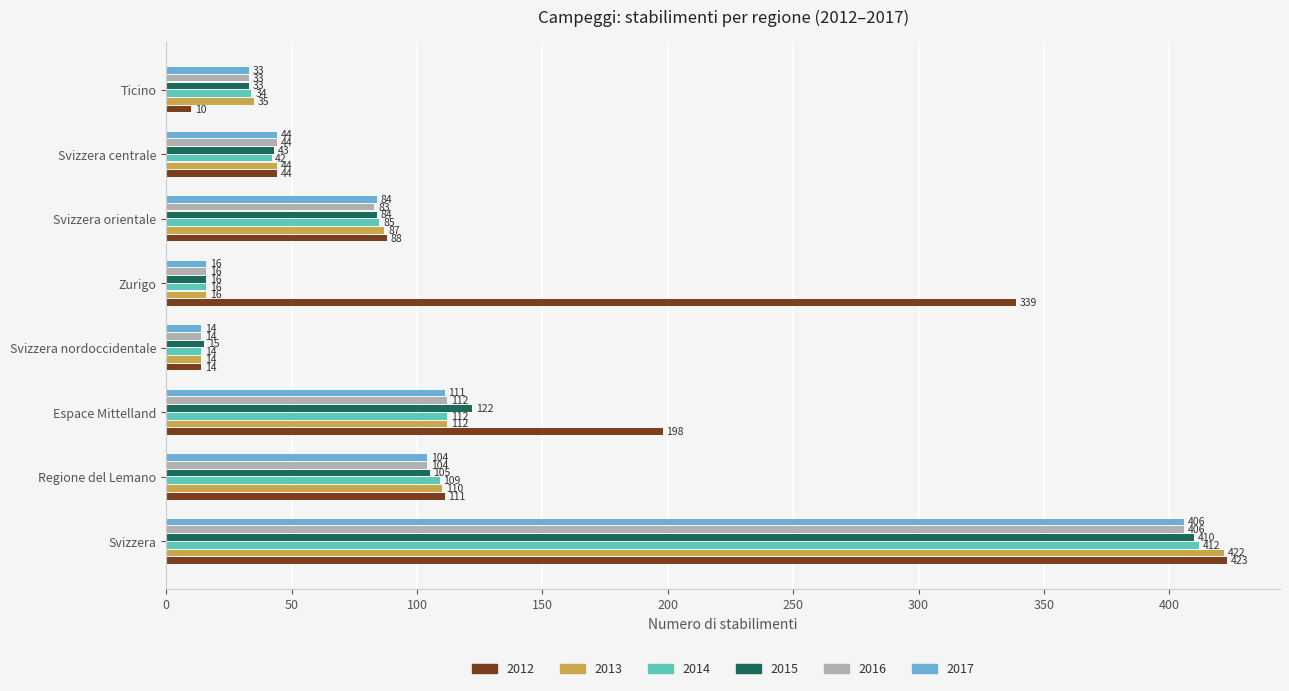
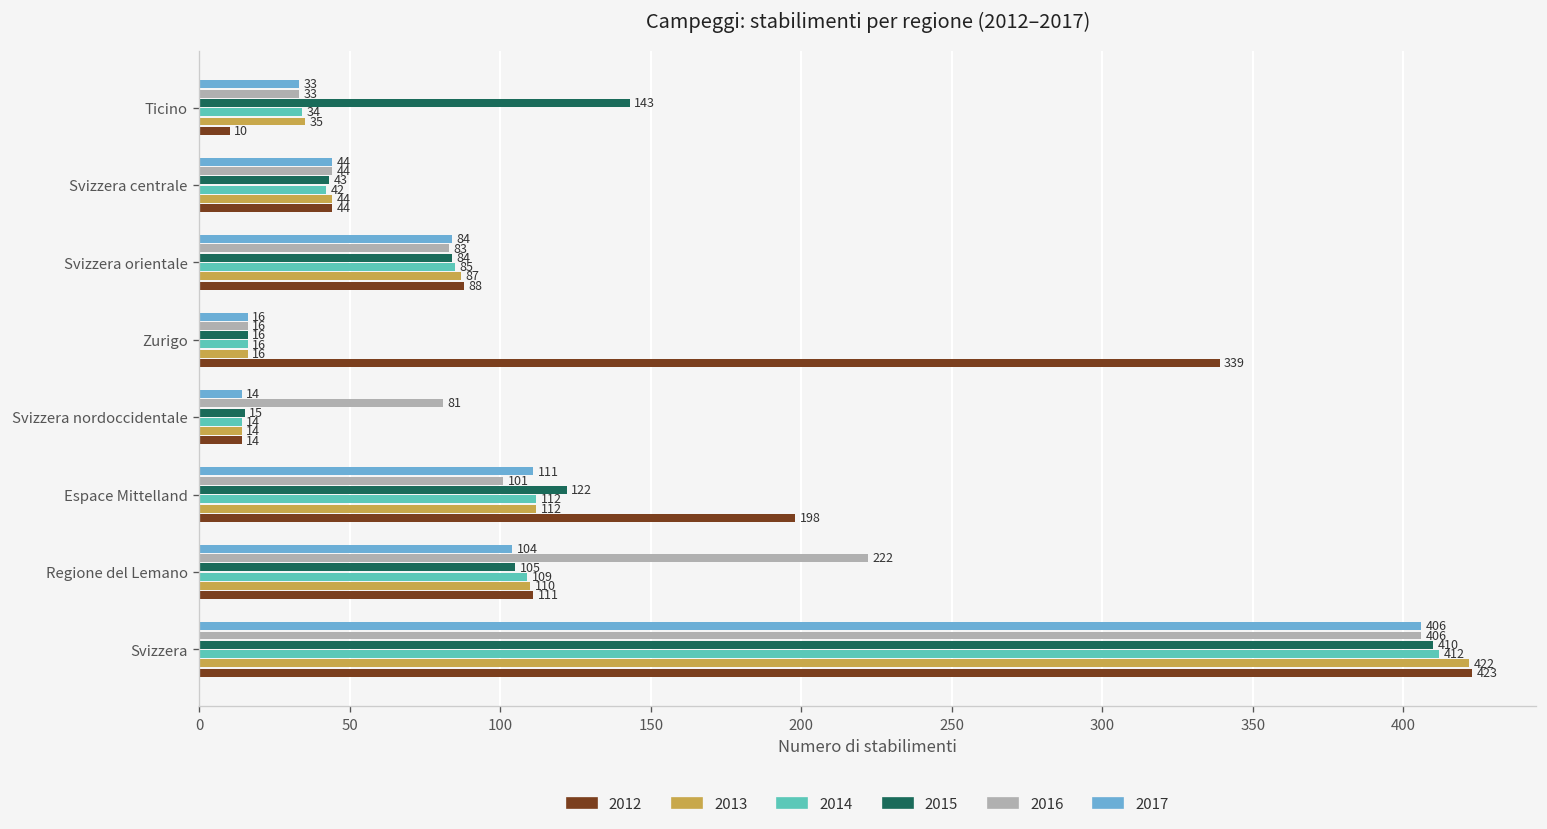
  {
    "2012": {
      "Ticino": 10,
      "Zurigo": 339,
      "Espace Mittelland": 198
    },
    "2015": {
-     "Ticino": 33,
+     "Ticino": 143,
      "Espace Mittelland": 122,
      "Regione del Lemano": 105
    },
    "2016": {
-     "Svizzera nordoccidentale": 14,
-     "Espace Mittelland": 112,
-     "Regione del Lemano": 104
+     "Svizzera nordoccidentale": 81,
+     "Espace Mittelland": 101,
+     "Regione del Lemano": 222
    }
  }
